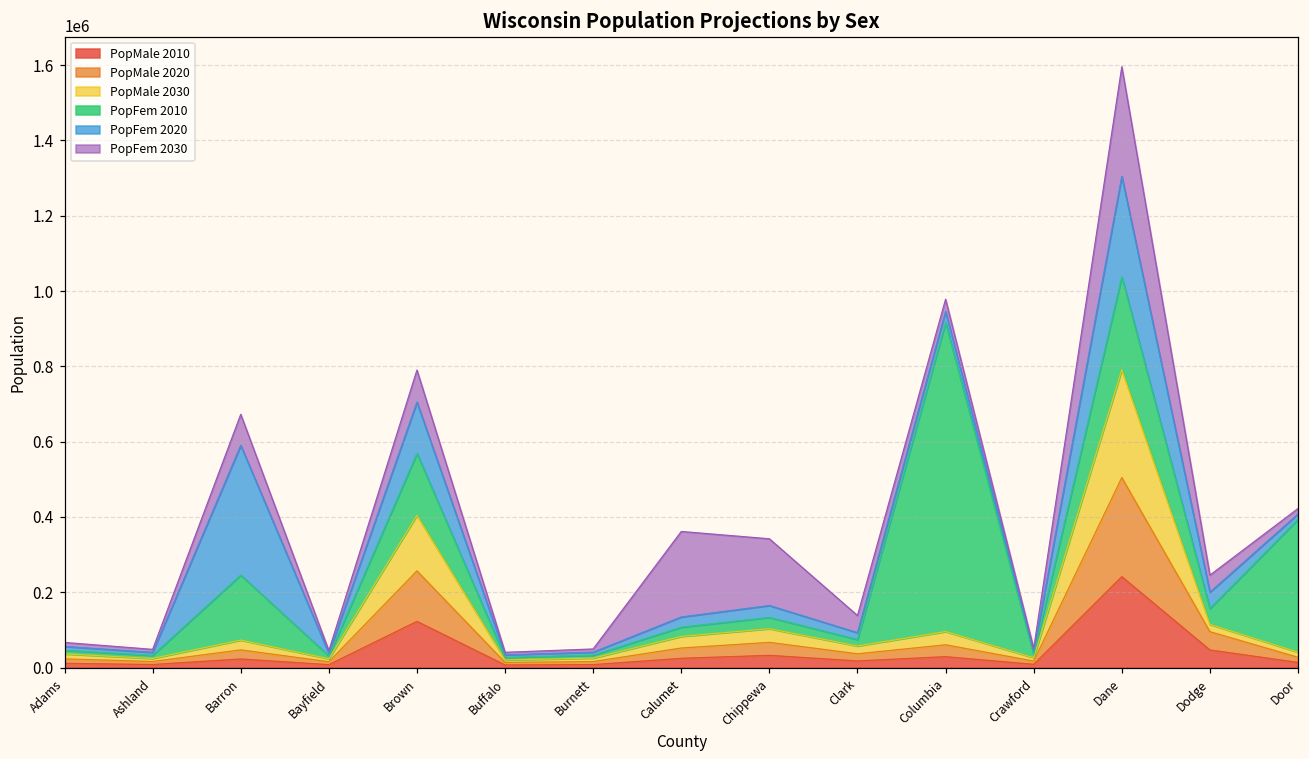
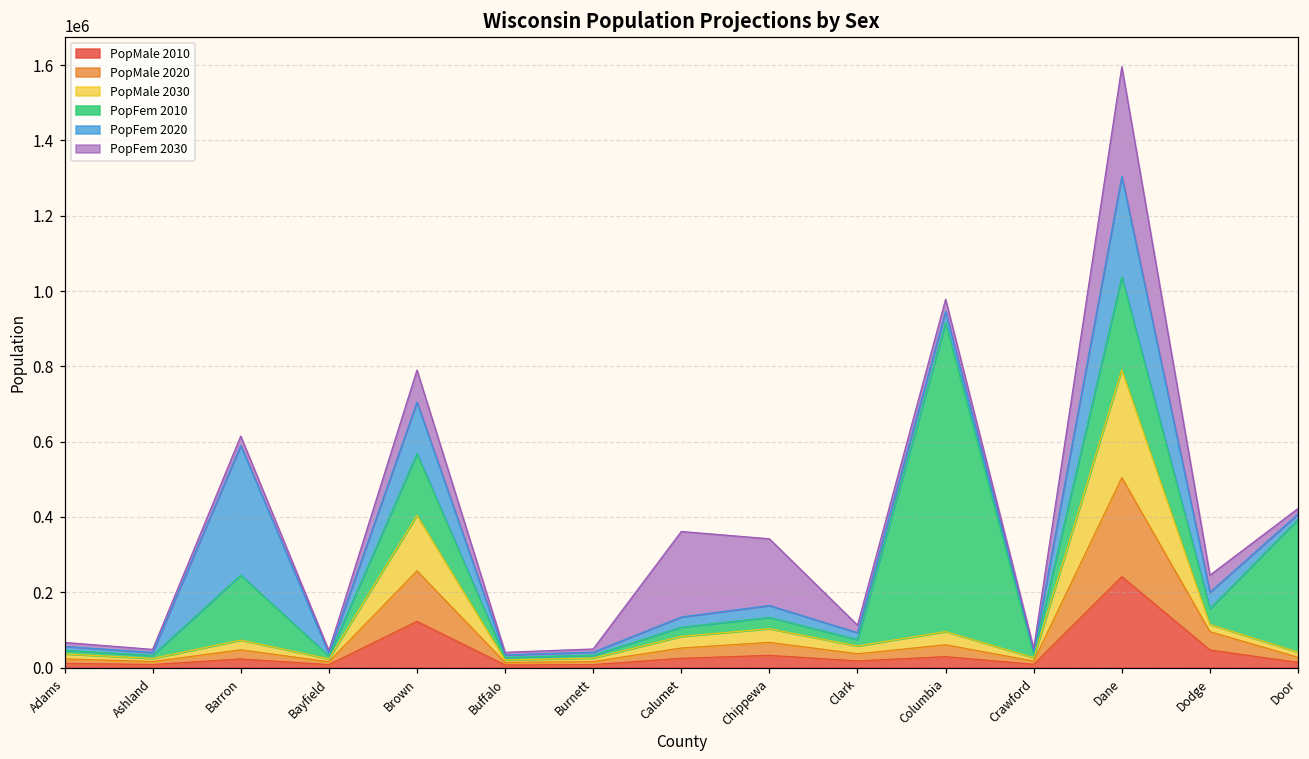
  {
    "PopMale 2030": {
      "Adams": 10000,
      "Ashland": 10000,
      "Barron": 30000,
      "Brown": 150000,
      "Burnett": 10000,
      "Calumet": 30000,
      "Chippewa": 40000,
      "Clark": 20000,
      "Columbia": 40000,
      "Crawford": 10000,
      "Dane": 290000,
      "Dodge": 20000,
      "Door": 10000
    },
    "PopFem 2010": {
      "Adams": 10000,
      "Ashland": 10000,
      "Barron": 170000,
      "Brown": 160000,
      "Burnett": 10000,
      "Calumet": 20000,
      "Chippewa": 30000,
      "Clark": 20000,
      "Columbia": 820000,
      "Crawford": 10000,
      "Dane": 250000,
      "Dodge": 40000,
      "Door": 350000
    },
    "PopFem 2020": {
      "Adams": 10000,
      "Ashland": 10000,
      "Barron": 340000,
      "Brown": 140000,
      "Burnett": 10000,
      "Calumet": 30000,
      "Chippewa": 30000,
      "Clark": 20000,
      "Columbia": 30000,
      "Crawford": 10000,
      "Dane": 270000,
      "Dodge": 40000,
      "Door": 10000
    },
    "PopFem 2030": {
      "Adams": 10000,
      "Ashland": 10000,
-     "Barron": 80000,
+     "Barron": 20000,
      "Brown": 90000,
      "Burnett": 10000,
      "Calumet": 230000,
      "Chippewa": 180000,
-     "Clark": 50000,
+     "Clark": 20000,
      "Columbia": 30000,
      "Crawford": 10000,
      "Dane": 290000,
      "Dodge": 50000,
      "Door": 10000
    }
  }
